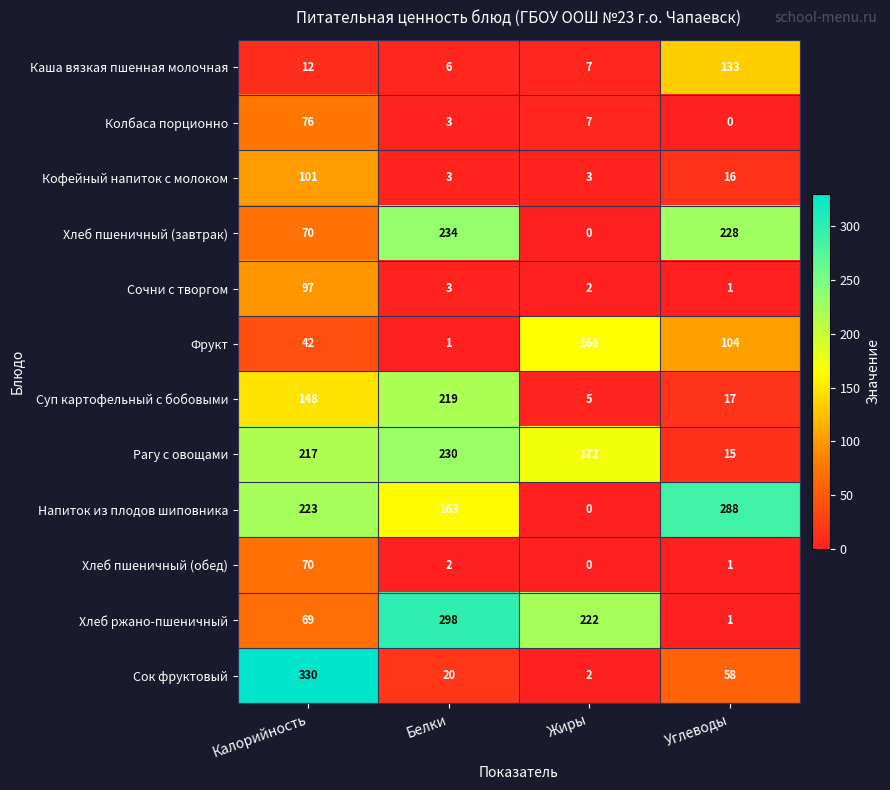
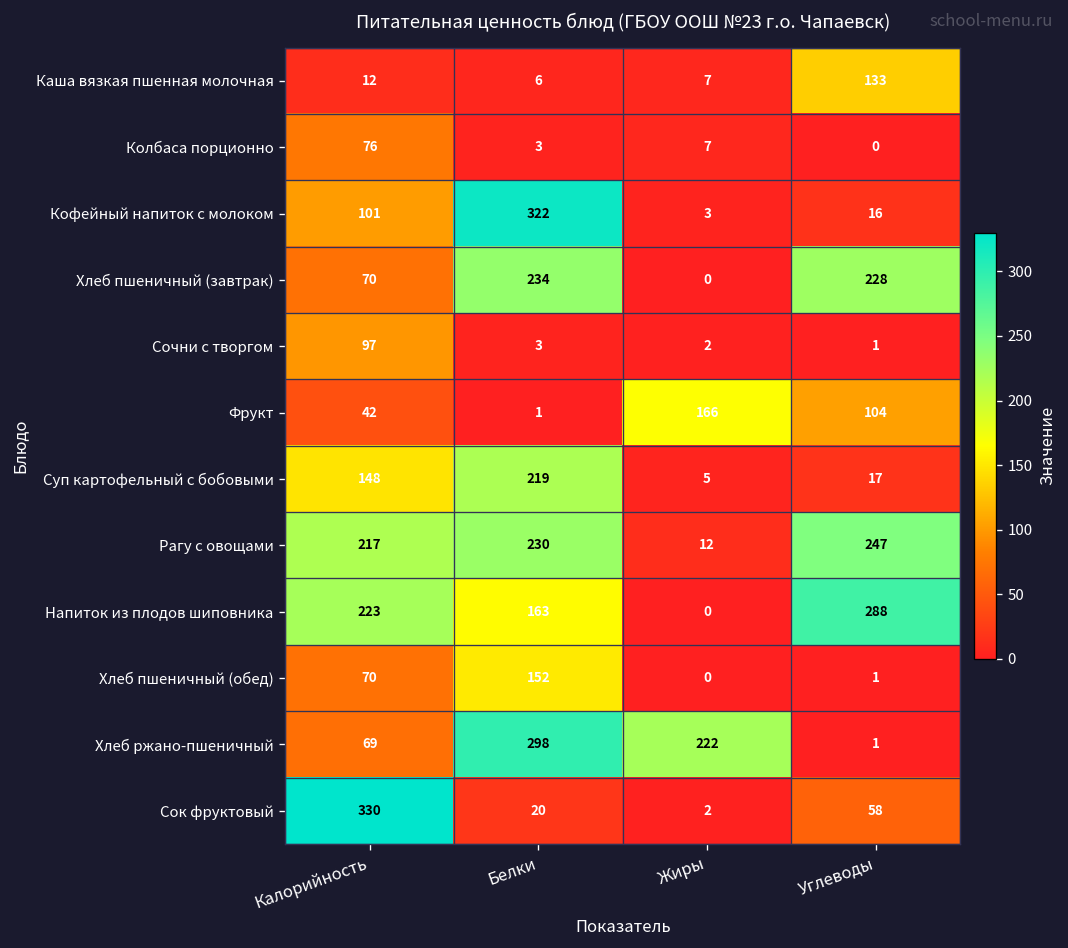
  {
    "Каша вязкая пшенная молочная": {
      "Калорийность": 12,
      "Белки": 6,
      "Жиры": 7,
      "Углеводы": 133
    },
    "Колбаса порционно": {
      "Калорийность": 76,
      "Белки": 3,
      "Жиры": 7,
      "Углеводы": 0
    },
    "Кофейный напиток с молоком": {
      "Калорийность": 101,
-     "Белки": 3,
+     "Белки": 322,
      "Жиры": 3,
      "Углеводы": 16
    },
    "Хлеб пшеничный (завтрак)": {
      "Калорийность": 70,
      "Белки": 234,
      "Жиры": 0,
      "Углеводы": 228
    },
    "Сочни с творгом": {
      "Калорийность": 97,
      "Белки": 3,
      "Жиры": 2,
      "Углеводы": 1
    },
    "Фрукт": {
      "Калорийность": 42,
      "Белки": 1,
      "Жиры": 166,
      "Углеводы": 104
    },
    "Суп картофельный с бобовыми": {
      "Калорийность": 148,
      "Белки": 219,
      "Жиры": 5,
      "Углеводы": 17
    },
    "Рагу с овощами": {
      "Калорийность": 217,
      "Белки": 230,
-     "Жиры": 172,
-     "Углеводы": 15
+     "Жиры": 12,
+     "Углеводы": 247
    },
    "Напиток из плодов шиповника": {
      "Калорийность": 223,
      "Белки": 163,
      "Жиры": 0,
      "Углеводы": 288
    },
    "Хлеб пшеничный (обед)": {
      "Калорийность": 70,
-     "Белки": 2,
+     "Белки": 152,
      "Жиры": 0,
      "Углеводы": 1
    },
    "Хлеб ржано-пшеничный": {
      "Калорийность": 69,
      "Белки": 298,
      "Жиры": 222,
      "Углеводы": 1
    },
    "Сок фруктовый": {
      "Калорийность": 330,
      "Белки": 20,
      "Жиры": 2,
      "Углеводы": 58
    }
  }
